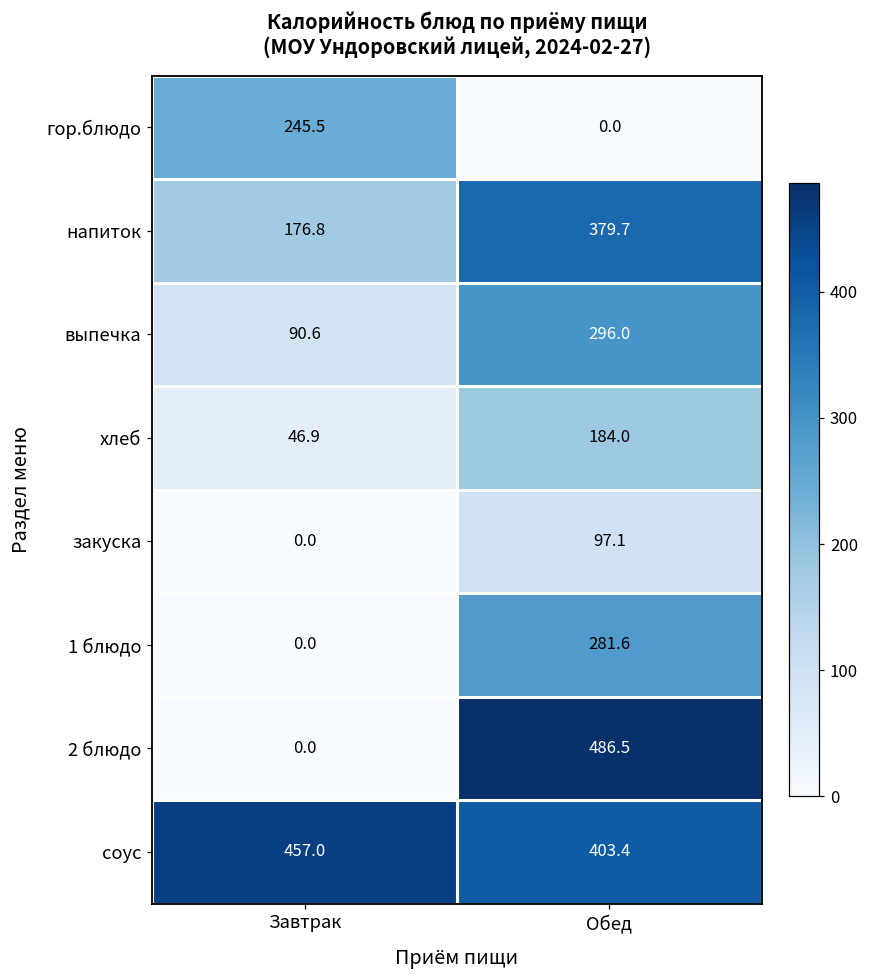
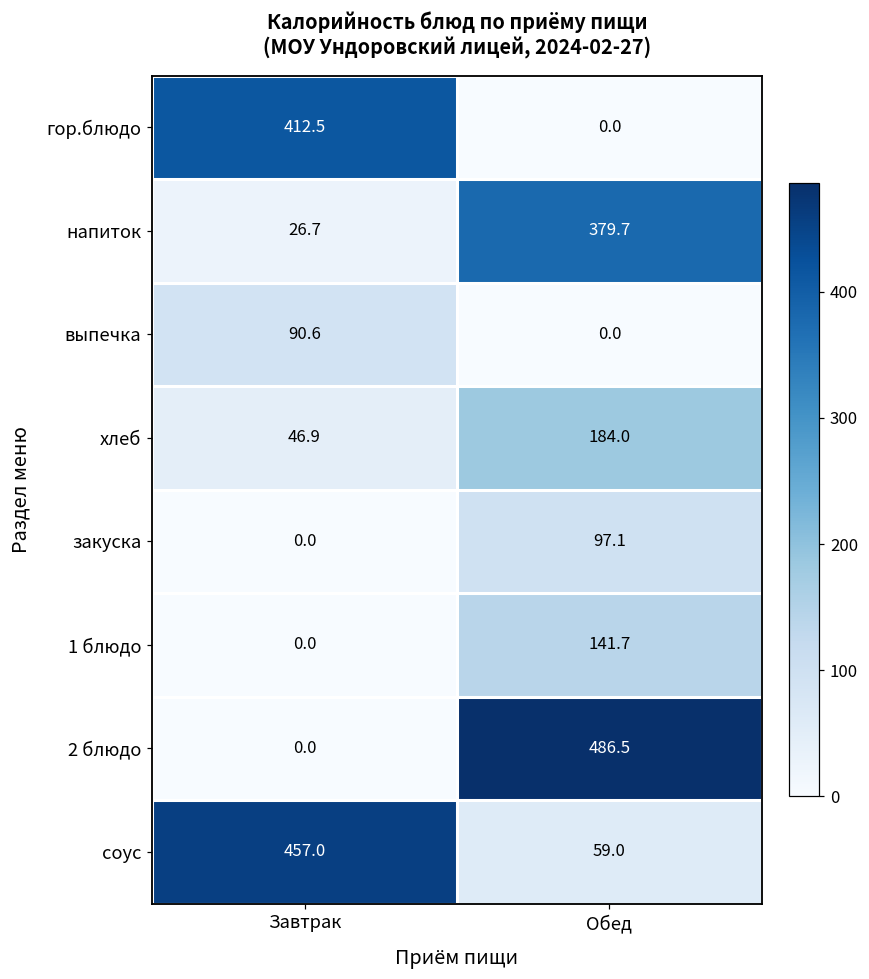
  {
    "гор.блюдо": {
-     "Завтрак": 245.5,
+     "Завтрак": 412.5,
      "Обед": 0.0
    },
    "напиток": {
-     "Завтрак": 176.8,
+     "Завтрак": 26.7,
      "Обед": 379.7
    },
    "выпечка": {
      "Завтрак": 90.6,
-     "Обед": 296.0
+     "Обед": 0.0
    },
    "хлеб": {
      "Завтрак": 46.9,
      "Обед": 184.0
    },
    "закуска": {
      "Завтрак": 0.0,
      "Обед": 97.1
    },
    "1 блюдо": {
      "Завтрак": 0.0,
-     "Обед": 281.6
+     "Обед": 141.7
    },
    "2 блюдо": {
      "Завтрак": 0.0,
      "Обед": 486.5
    },
    "соус": {
      "Завтрак": 457.0,
-     "Обед": 403.4
+     "Обед": 59.0
    }
  }
